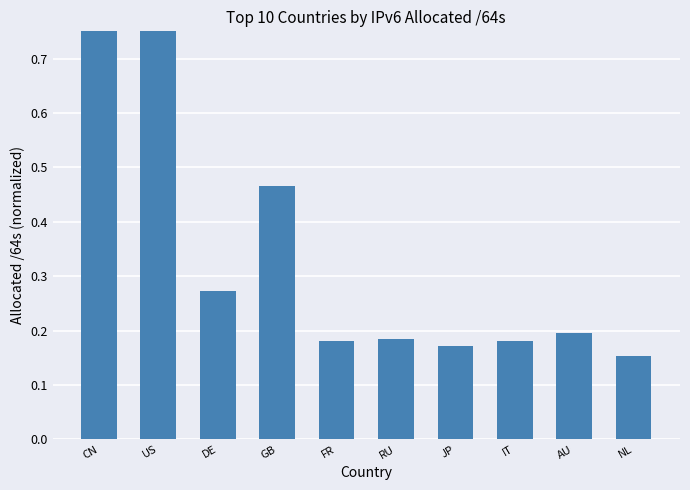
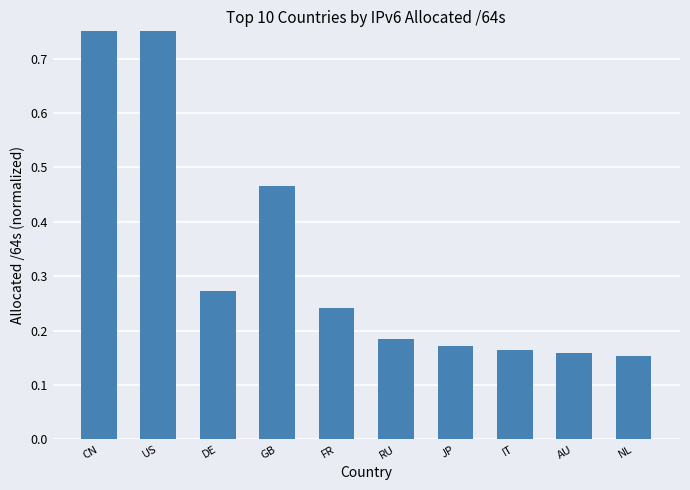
  {
    "DE": 0.27,
    "GB": 0.47,
-   "FR": 0.18,
+   "FR": 0.24,
    "RU": 0.18,
    "JP": 0.17,
-   "IT": 0.18,
-   "AU": 0.20,
+   "IT": 0.16,
+   "AU": 0.16,
    "NL": 0.15
  }
